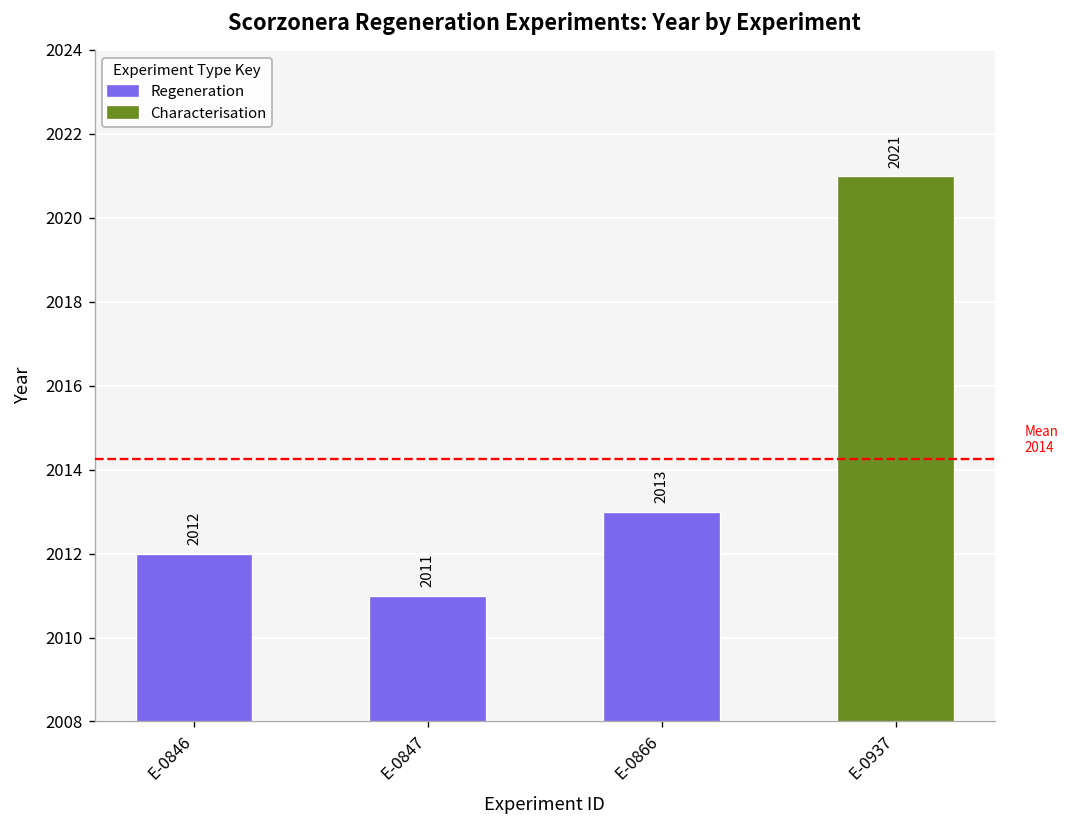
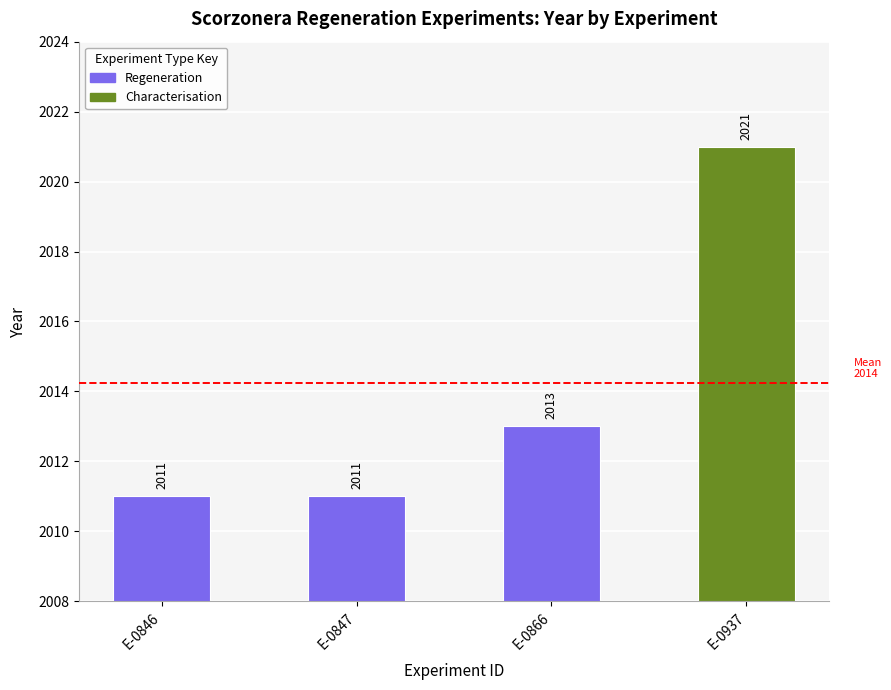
  {
-   "E-0846": 2012,
+   "E-0846": 2011,
    "E-0847": 2011,
    "E-0866": 2013,
    "E-0937": 2021
  }
